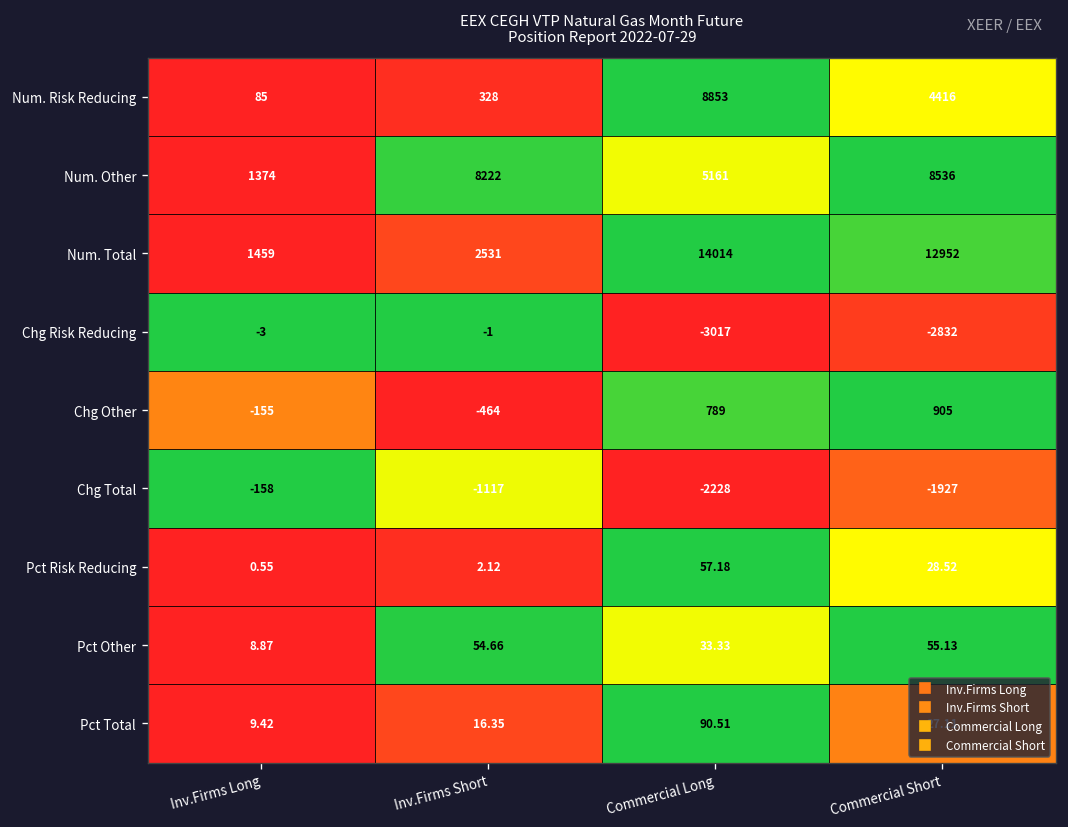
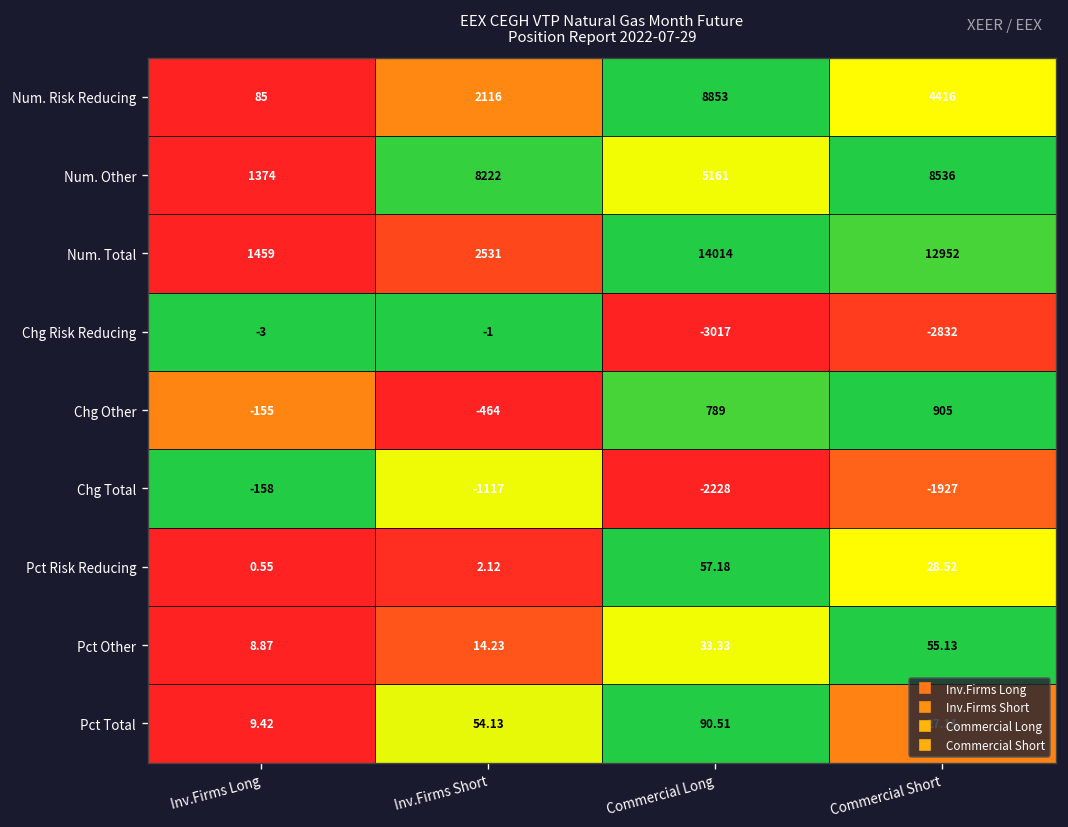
  {
    "Num. Risk Reducing": {
      "Inv.Firms Long": 85,
-     "Inv.Firms Short": 328,
+     "Inv.Firms Short": 2116,
      "Commercial Long": 8853,
      "Commercial Short": 4416
    },
    "Num. Other": {
      "Inv.Firms Long": 1374,
      "Inv.Firms Short": 8222,
      "Commercial Long": 5161,
      "Commercial Short": 8536
    },
    "Num. Total": {
      "Inv.Firms Long": 1459,
      "Inv.Firms Short": 2531,
      "Commercial Long": 14014,
      "Commercial Short": 12952
    },
    "Chg Risk Reducing": {
      "Inv.Firms Long": -3,
      "Inv.Firms Short": -1,
      "Commercial Long": -3017,
      "Commercial Short": -2832
    },
    "Chg Other": {
      "Inv.Firms Long": -155,
      "Inv.Firms Short": -464,
      "Commercial Long": 789,
      "Commercial Short": 905
    },
    "Chg Total": {
      "Inv.Firms Long": -158,
      "Inv.Firms Short": -1117,
      "Commercial Long": -2228,
      "Commercial Short": -1927
    },
    "Pct Risk Reducing": {
      "Inv.Firms Long": 0.55,
      "Inv.Firms Short": 2.12,
      "Commercial Long": 57.18,
      "Commercial Short": 28.52
    },
    "Pct Other": {
      "Inv.Firms Long": 8.87,
-     "Inv.Firms Short": 54.66,
+     "Inv.Firms Short": 14.23,
      "Commercial Long": 33.33,
      "Commercial Short": 55.13
    },
    "Pct Total": {
      "Inv.Firms Long": 9.42,
-     "Inv.Firms Short": 16.35,
+     "Inv.Firms Short": 54.13,
      "Commercial Long": 90.51
    }
  }
